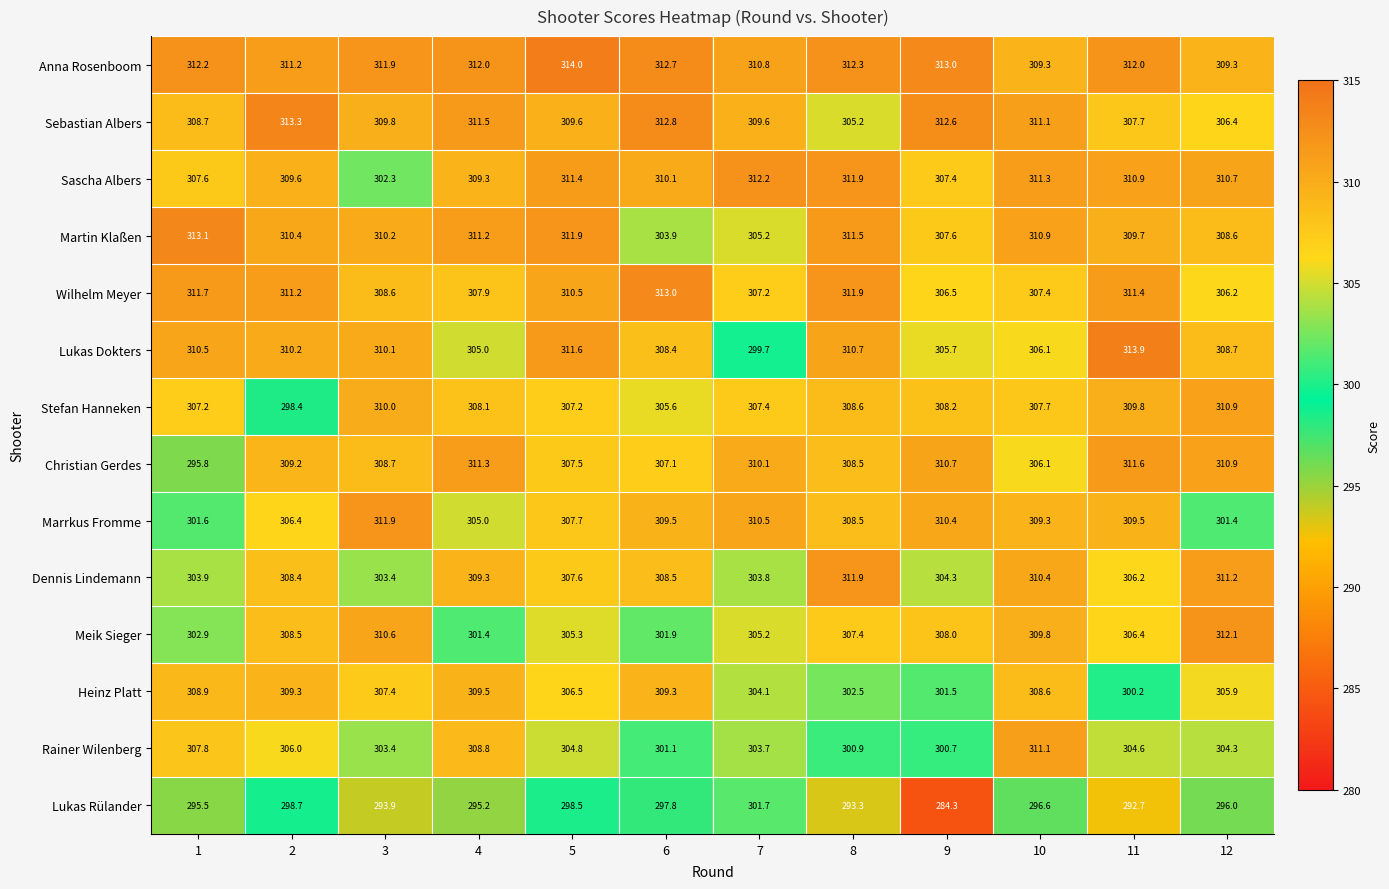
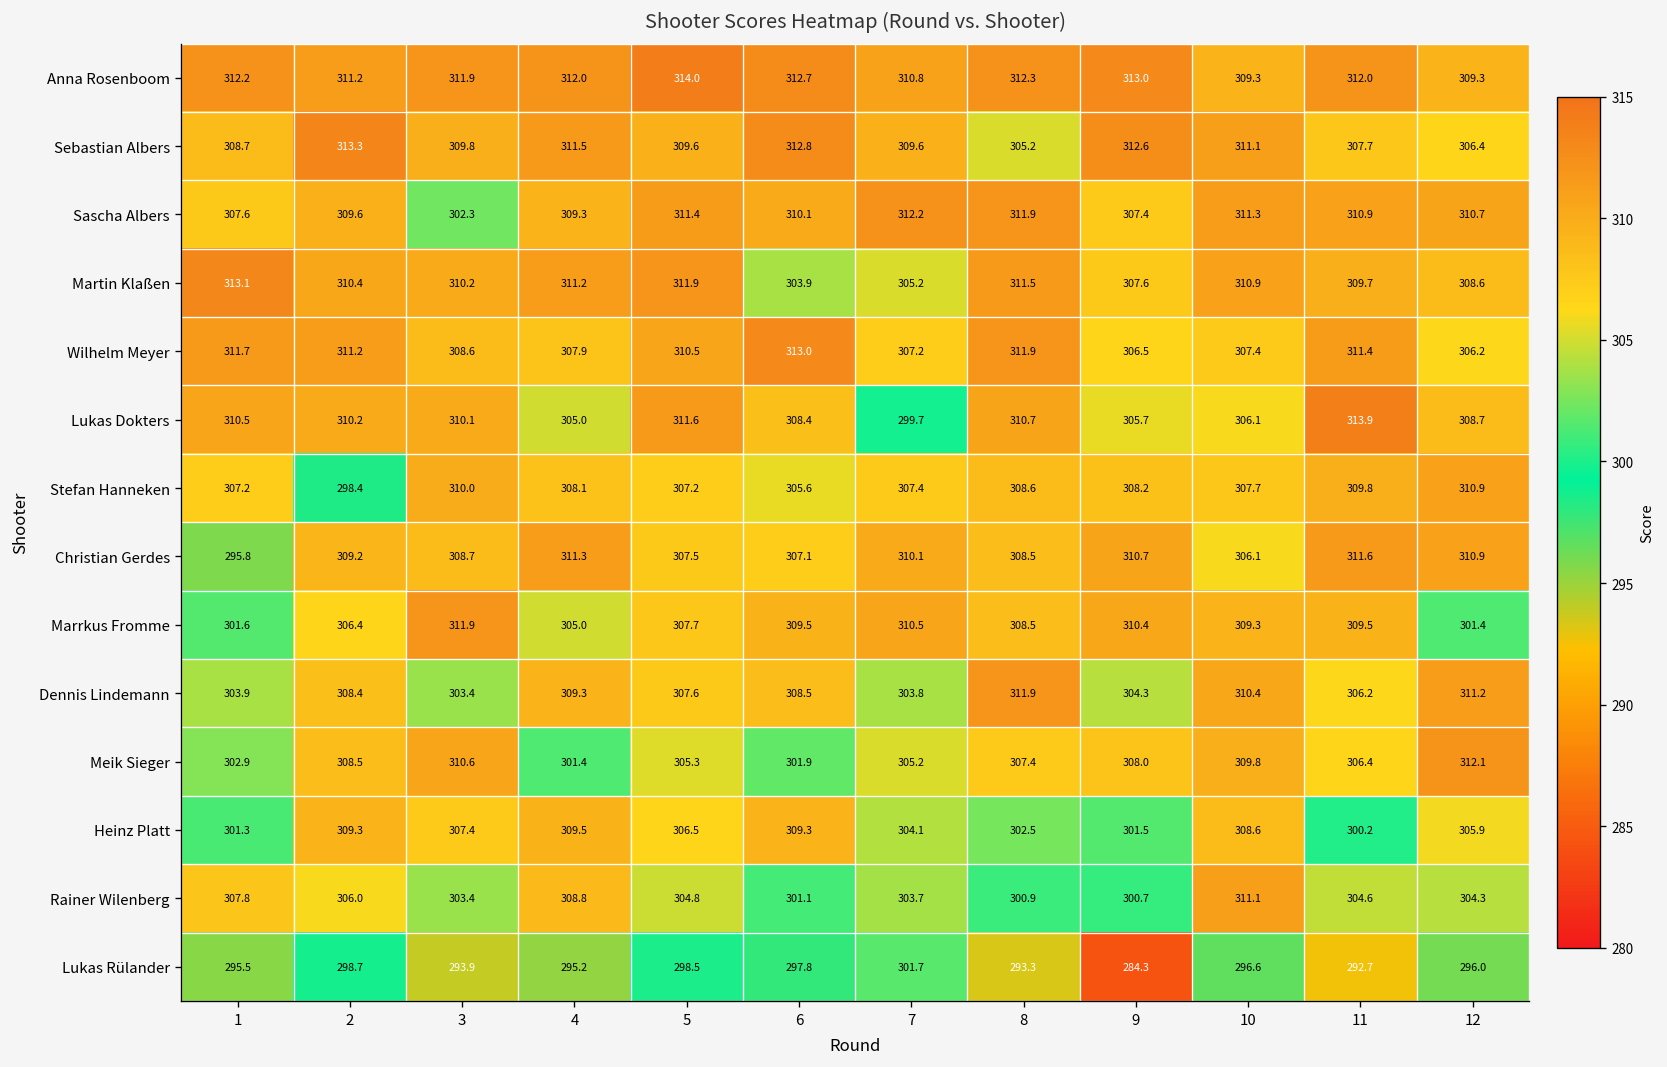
  {
    "Anna Rosenboom": {
      "1": 312.2,
      "2": 311.2,
      "3": 311.9,
      "4": 312.0,
      "5": 314.0,
      "6": 312.7,
      "7": 310.8,
      "8": 312.3,
      "9": 313.0,
      "10": 309.3,
      "11": 312.0,
      "12": 309.3
    },
    "Sebastian Albers": {
      "1": 308.7,
      "2": 313.3,
      "3": 309.8,
      "4": 311.5,
      "5": 309.6,
      "6": 312.8,
      "7": 309.6,
      "8": 305.2,
      "9": 312.6,
      "10": 311.1,
      "11": 307.7,
      "12": 306.4
    },
    "Sascha Albers": {
      "1": 307.6,
      "2": 309.6,
      "3": 302.3,
      "4": 309.3,
      "5": 311.4,
      "6": 310.1,
      "7": 312.2,
      "8": 311.9,
      "9": 307.4,
      "10": 311.3,
      "11": 310.9,
      "12": 310.7
    },
    "Martin Klaßen": {
      "1": 313.1,
      "2": 310.4,
      "3": 310.2,
      "4": 311.2,
      "5": 311.9,
      "6": 303.9,
      "7": 305.2,
      "8": 311.5,
      "9": 307.6,
      "10": 310.9,
      "11": 309.7,
      "12": 308.6
    },
    "Wilhelm Meyer": {
      "1": 311.7,
      "2": 311.2,
      "3": 308.6,
      "4": 307.9,
      "5": 310.5,
      "6": 313.0,
      "7": 307.2,
      "8": 311.9,
      "9": 306.5,
      "10": 307.4,
      "11": 311.4,
      "12": 306.2
    },
    "Lukas Dokters": {
      "1": 310.5,
      "2": 310.2,
      "3": 310.1,
      "4": 305.0,
      "5": 311.6,
      "6": 308.4,
      "7": 299.7,
      "8": 310.7,
      "9": 305.7,
      "10": 306.1,
      "11": 313.9,
      "12": 308.7
    },
    "Stefan Hanneken": {
      "1": 307.2,
      "2": 298.4,
      "3": 310.0,
      "4": 308.1,
      "5": 307.2,
      "6": 305.6,
      "7": 307.4,
      "8": 308.6,
      "9": 308.2,
      "10": 307.7,
      "11": 309.8,
      "12": 310.9
    },
    "Christian Gerdes": {
      "1": 295.8,
      "2": 309.2,
      "3": 308.7,
      "4": 311.3,
      "5": 307.5,
      "6": 307.1,
      "7": 310.1,
      "8": 308.5,
      "9": 310.7,
      "10": 306.1,
      "11": 311.6,
      "12": 310.9
    },
    "Marrkus Fromme": {
      "1": 301.6,
      "2": 306.4,
      "3": 311.9,
      "4": 305.0,
      "5": 307.7,
      "6": 309.5,
      "7": 310.5,
      "8": 308.5,
      "9": 310.4,
      "10": 309.3,
      "11": 309.5,
      "12": 301.4
    },
    "Dennis Lindemann": {
      "1": 303.9,
      "2": 308.4,
      "3": 303.4,
      "4": 309.3,
      "5": 307.6,
      "6": 308.5,
      "7": 303.8,
      "8": 311.9,
      "9": 304.3,
      "10": 310.4,
      "11": 306.2,
      "12": 311.2
    },
    "Meik Sieger": {
      "1": 302.9,
      "2": 308.5,
      "3": 310.6,
      "4": 301.4,
      "5": 305.3,
      "6": 301.9,
      "7": 305.2,
      "8": 307.4,
      "9": 308.0,
      "10": 309.8,
      "11": 306.4,
      "12": 312.1
    },
    "Heinz Platt": {
-     "1": 308.9,
+     "1": 301.3,
      "2": 309.3,
      "3": 307.4,
      "4": 309.5,
      "5": 306.5,
      "6": 309.3,
      "7": 304.1,
      "8": 302.5,
      "9": 301.5,
      "10": 308.6,
      "11": 300.2,
      "12": 305.9
    },
    "Rainer Wilenberg": {
      "1": 307.8,
      "2": 306.0,
      "3": 303.4,
      "4": 308.8,
      "5": 304.8,
      "6": 301.1,
      "7": 303.7,
      "8": 300.9,
      "9": 300.7,
      "10": 311.1,
      "11": 304.6,
      "12": 304.3
    },
    "Lukas Rülander": {
      "1": 295.5,
      "2": 298.7,
      "3": 293.9,
      "4": 295.2,
      "5": 298.5,
      "6": 297.8,
      "7": 301.7,
      "8": 293.3,
      "9": 284.3,
      "10": 296.6,
      "11": 292.7,
      "12": 296.0
    }
  }
